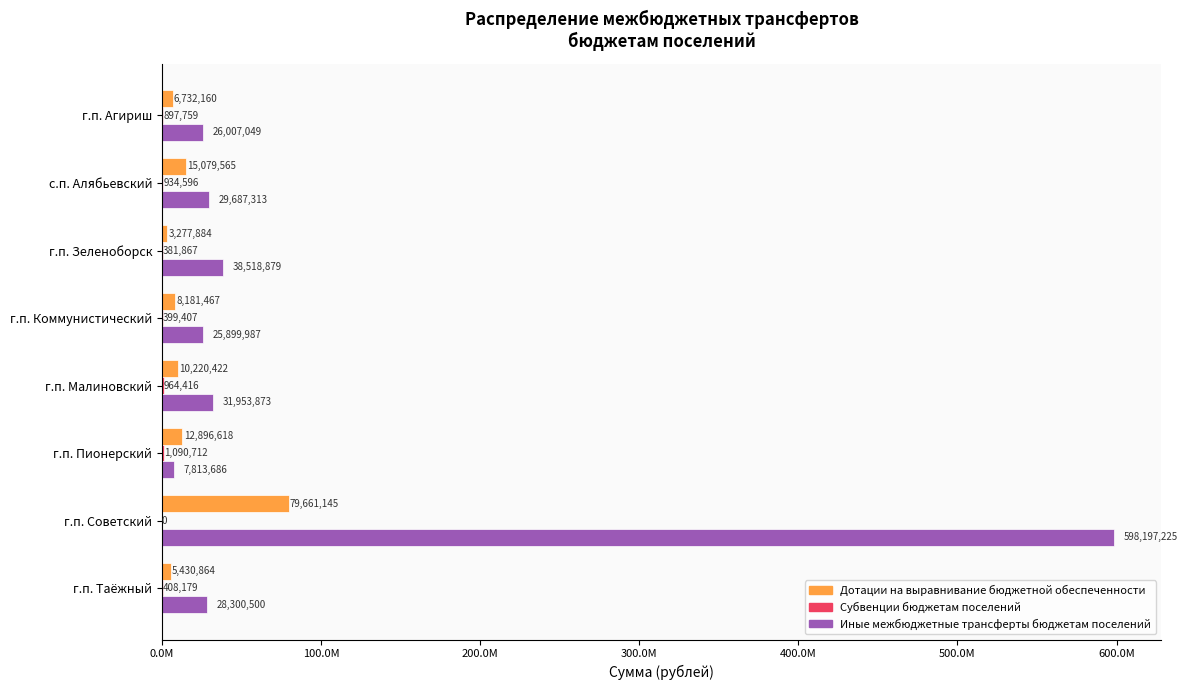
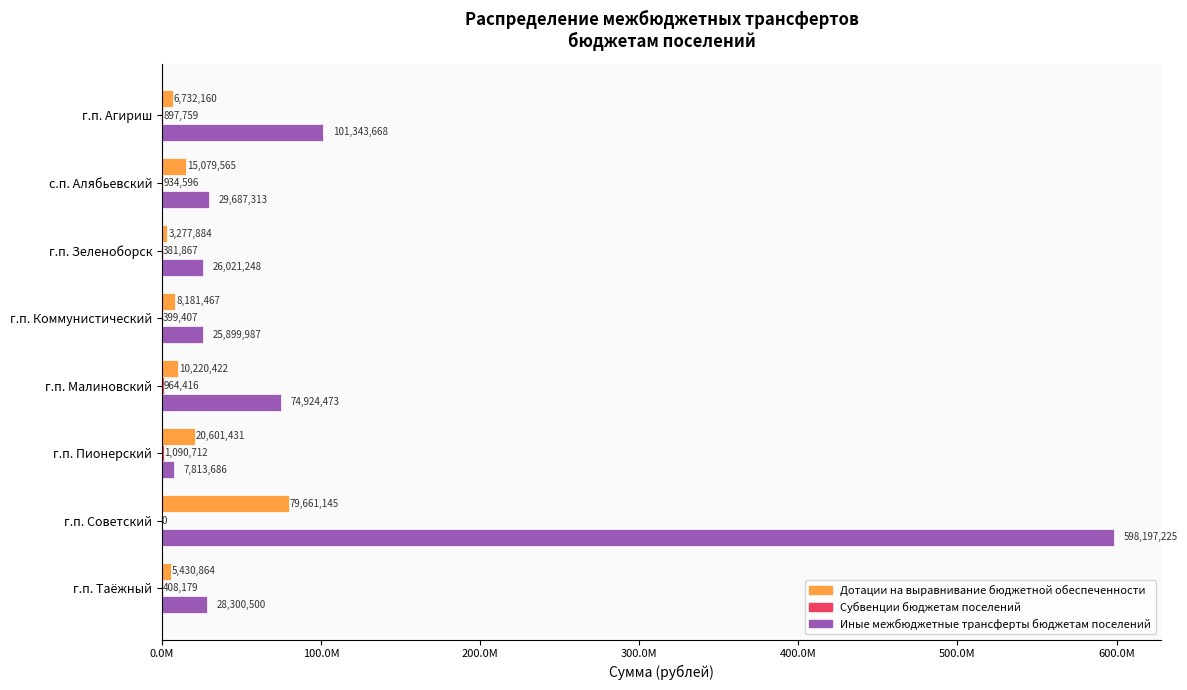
  {
    "Дотации на выравнивание бюджетной обеспеченности": {
      "г.п. Агириш": "6,732,160",
      "с.п. Алябьевский": "15,079,565",
      "г.п. Зеленоборск": "3,277,884",
      "г.п. Коммунистический": "8,181,467",
      "г.п. Малиновский": "10,220,422",
-     "г.п. Пионерский": "12,896,618",
+     "г.п. Пионерский": "20,601,431",
      "г.п. Советский": "79,661,145",
      "г.п. Таёжный": "5,430,864"
    },
    "Субвенции бюджетам поселений": {
      "г.п. Агириш": "897,759",
      "с.п. Алябьевский": "934,596",
      "г.п. Зеленоборск": "381,867",
      "г.п. Коммунистический": "399,407",
      "г.п. Малиновский": "964,416",
      "г.п. Пионерский": "1,090,712",
      "г.п. Советский": "0",
      "г.п. Таёжный": "408,179"
    },
    "Иные межбюджетные трансферты бюджетам поселений": {
-     "г.п. Агириш": "26,007,049",
+     "г.п. Агириш": "101,343,668",
      "с.п. Алябьевский": "29,687,313",
-     "г.п. Зеленоборск": "38,518,879",
+     "г.п. Зеленоборск": "26,021,248",
      "г.п. Коммунистический": "25,899,987",
-     "г.п. Малиновский": "31,953,873",
+     "г.п. Малиновский": "74,924,473",
      "г.п. Пионерский": "7,813,686",
      "г.п. Советский": "598,197,225",
      "г.п. Таёжный": "28,300,500"
    }
  }
